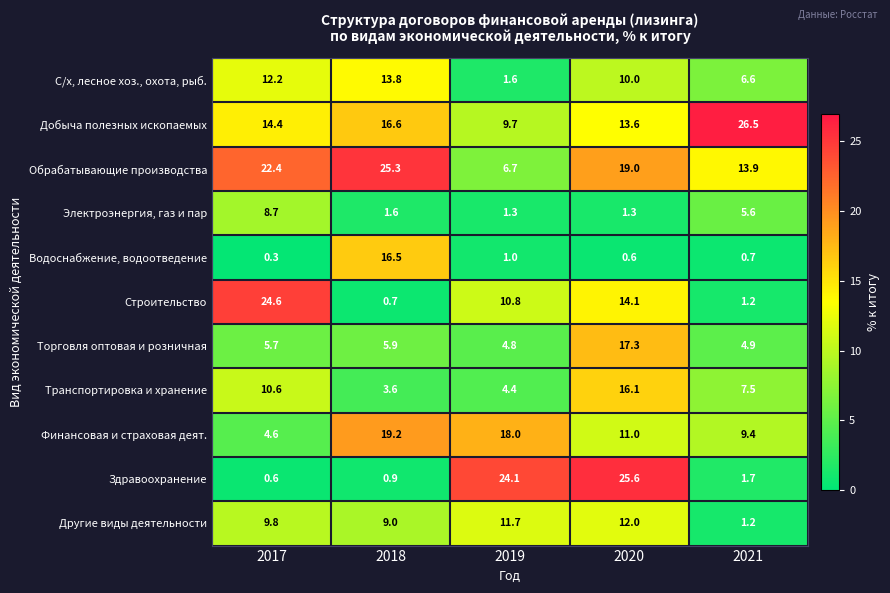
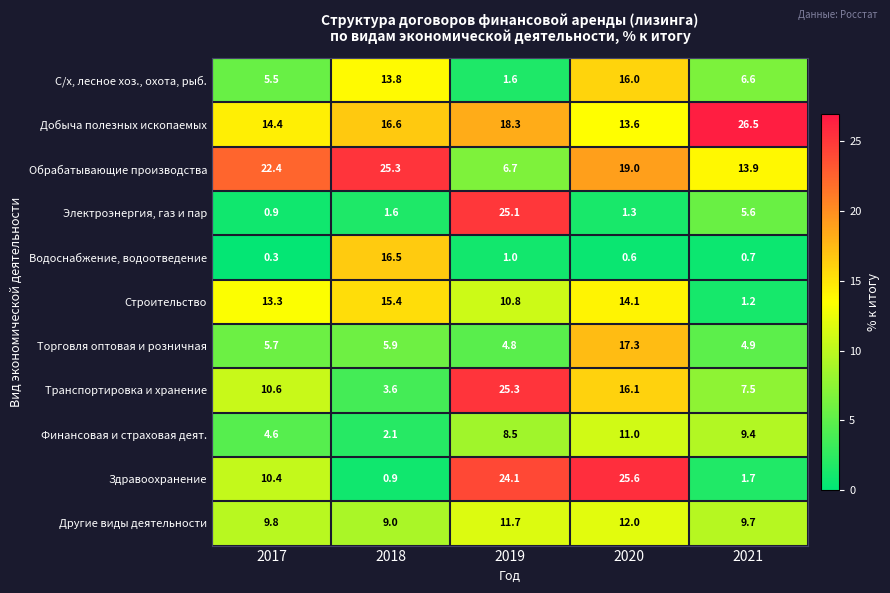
  {
    "С/х, лесное хоз., охота, рыб.": {
-     "2017": 12.2,
+     "2017": 5.5,
      "2018": 13.8,
      "2019": 1.6,
-     "2020": 10.0,
+     "2020": 16.0,
      "2021": 6.6
    },
    "Добыча полезных ископаемых": {
      "2017": 14.4,
      "2018": 16.6,
-     "2019": 9.7,
+     "2019": 18.3,
      "2020": 13.6,
      "2021": 26.5
    },
    "Обрабатывающие производства": {
      "2017": 22.4,
      "2018": 25.3,
      "2019": 6.7,
      "2020": 19.0,
      "2021": 13.9
    },
    "Электроэнергия, газ и пар": {
-     "2017": 8.7,
+     "2017": 0.9,
      "2018": 1.6,
-     "2019": 1.3,
+     "2019": 25.1,
      "2020": 1.3,
      "2021": 5.6
    },
    "Водоснабжение, водоотведение": {
      "2017": 0.3,
      "2018": 16.5,
      "2019": 1.0,
      "2020": 0.6,
      "2021": 0.7
    },
    "Строительство": {
-     "2017": 24.6,
-     "2018": 0.7,
+     "2017": 13.3,
+     "2018": 15.4,
      "2019": 10.8,
      "2020": 14.1,
      "2021": 1.2
    },
    "Торговля оптовая и розничная": {
      "2017": 5.7,
      "2018": 5.9,
      "2019": 4.8,
      "2020": 17.3,
      "2021": 4.9
    },
    "Транспортировка и хранение": {
      "2017": 10.6,
      "2018": 3.6,
-     "2019": 4.4,
+     "2019": 25.3,
      "2020": 16.1,
      "2021": 7.5
    },
    "Финансовая и страховая деят.": {
      "2017": 4.6,
-     "2018": 19.2,
-     "2019": 18.0,
+     "2018": 2.1,
+     "2019": 8.5,
      "2020": 11.0,
      "2021": 9.4
    },
    "Здравоохранение": {
-     "2017": 0.6,
+     "2017": 10.4,
      "2018": 0.9,
      "2019": 24.1,
      "2020": 25.6,
      "2021": 1.7
    },
    "Другие виды деятельности": {
      "2017": 9.8,
      "2018": 9.0,
      "2019": 11.7,
      "2020": 12.0,
-     "2021": 1.2
+     "2021": 9.7
    }
  }
